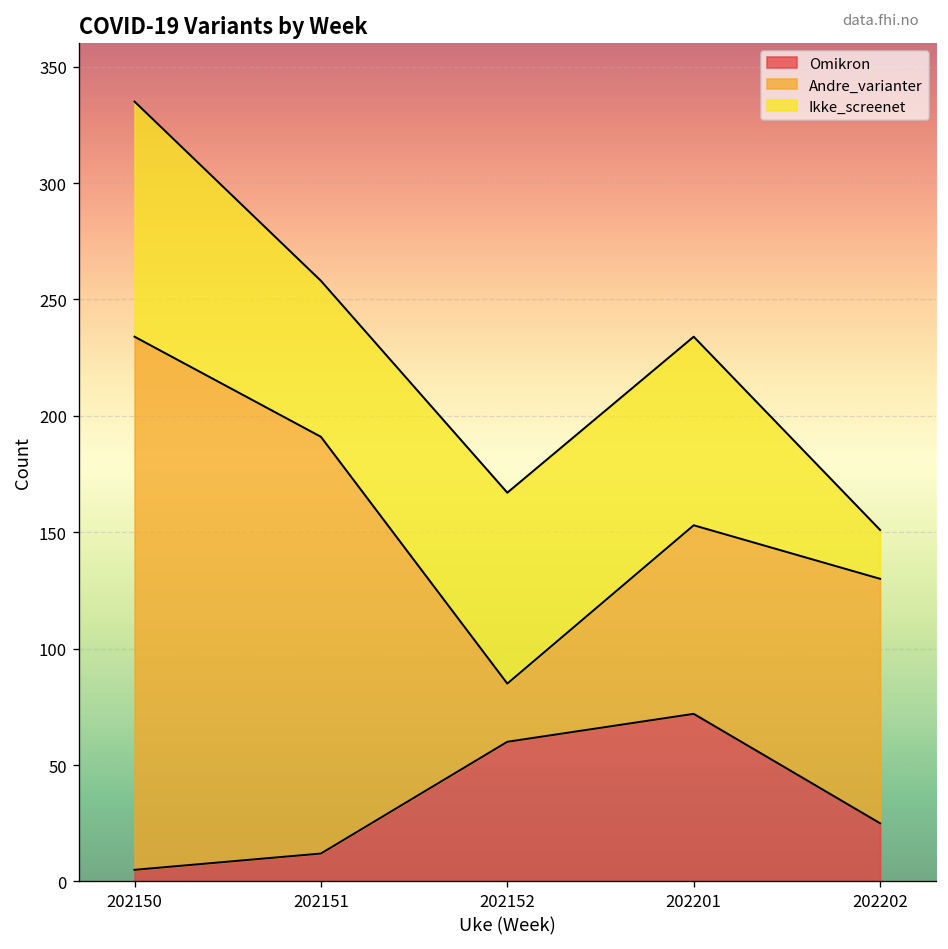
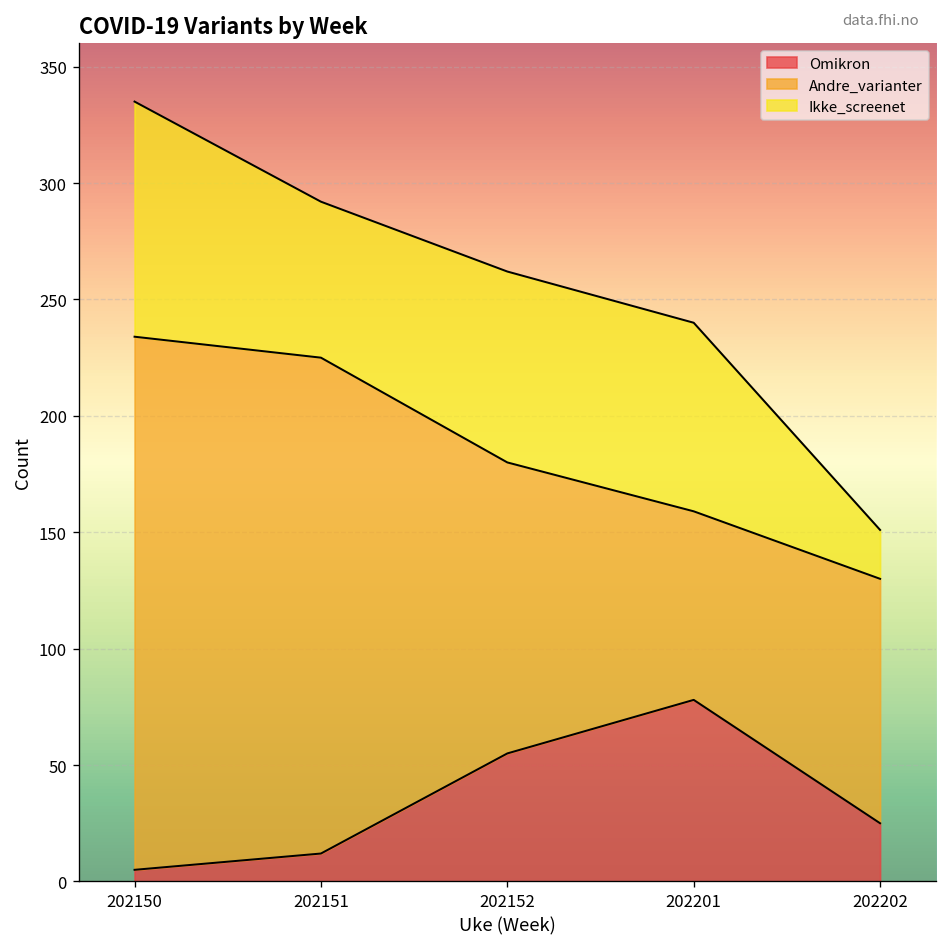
  {
    "Omikron": {
      "202150": 5,
      "202151": 12,
-     "202152": 60,
-     "202201": 72,
+     "202152": 55,
+     "202201": 78,
      "202202": 25
    },
    "Andre_varianter": {
      "202150": 229,
-     "202151": 179,
-     "202152": 25,
+     "202151": 213,
+     "202152": 125,
      "202201": 81,
      "202202": 105
    },
    "Ikke_screenet": {
      "202150": 101,
      "202151": 67,
      "202152": 82,
      "202201": 81,
      "202202": 21
    }
  }
